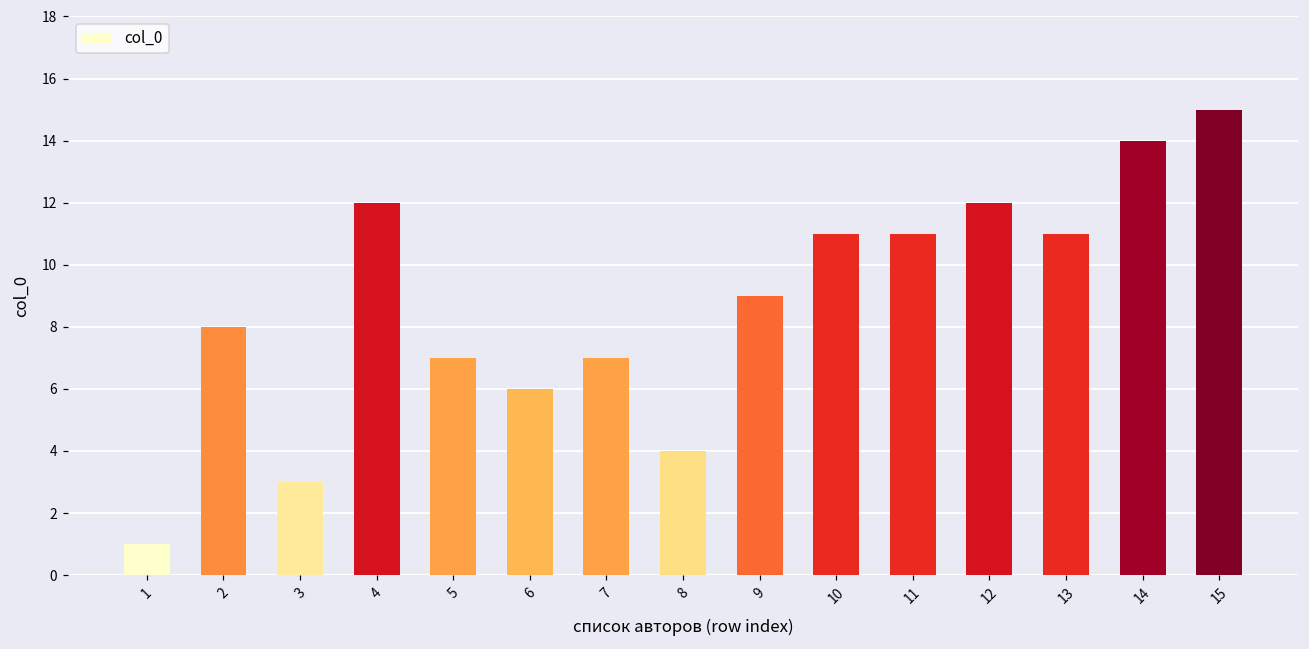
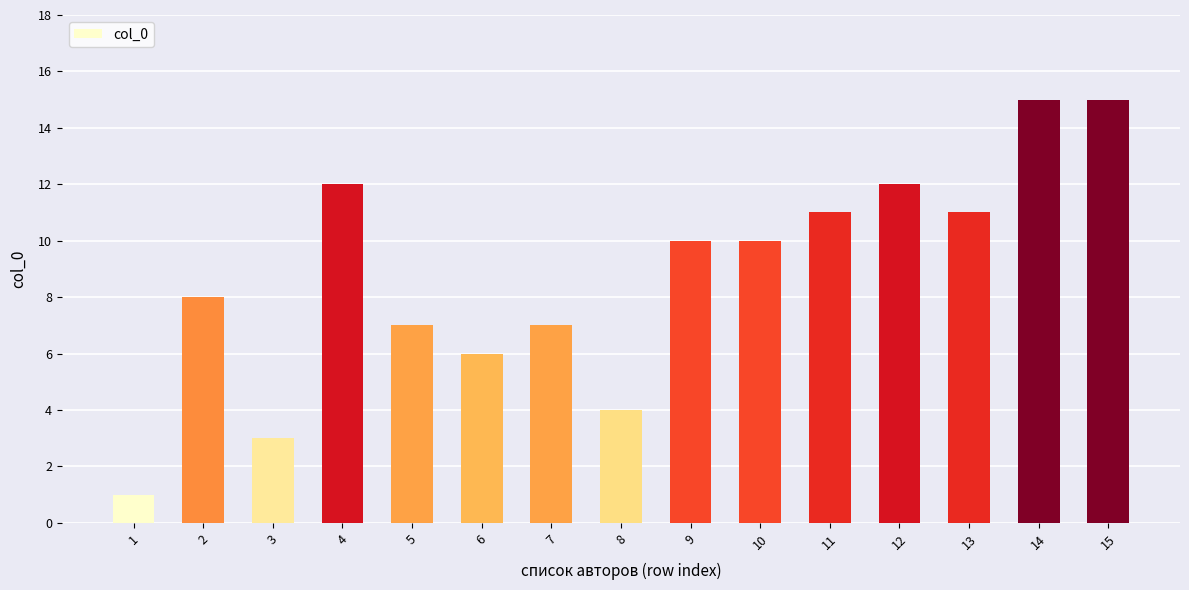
  {
    "1": 1,
    "2": 8,
    "3": 3,
    "4": 12,
    "5": 7,
    "6": 6,
    "7": 7,
    "8": 4,
-   "9": 9,
-   "10": 11,
+   "9": 10,
+   "10": 10,
    "11": 11,
    "12": 12,
    "13": 11,
-   "14": 14,
+   "14": 15,
    "15": 15
  }
